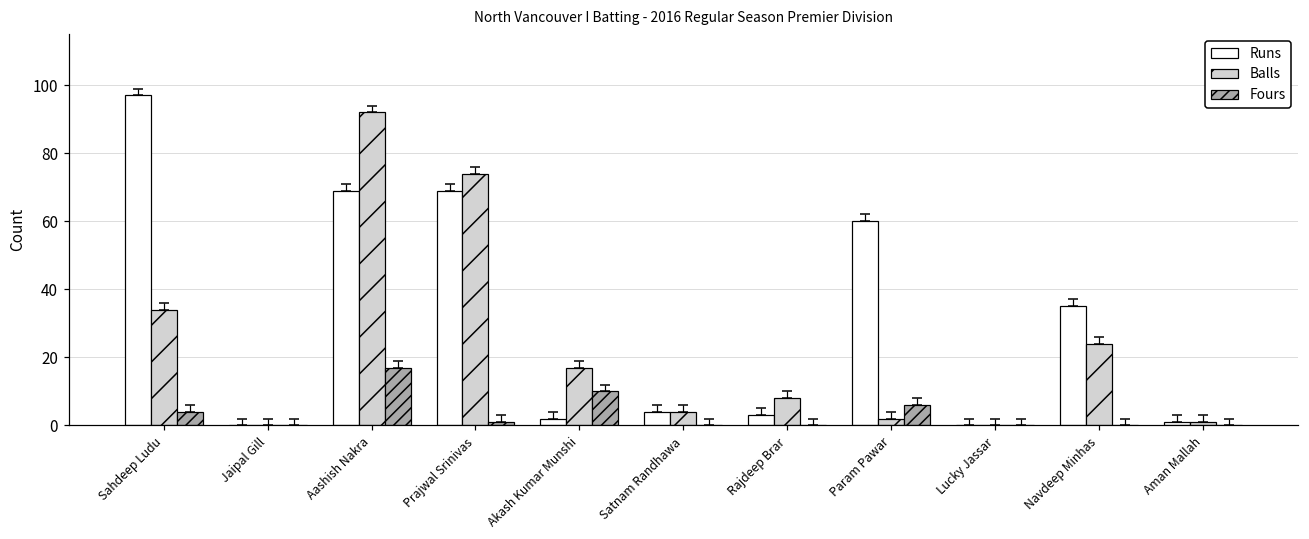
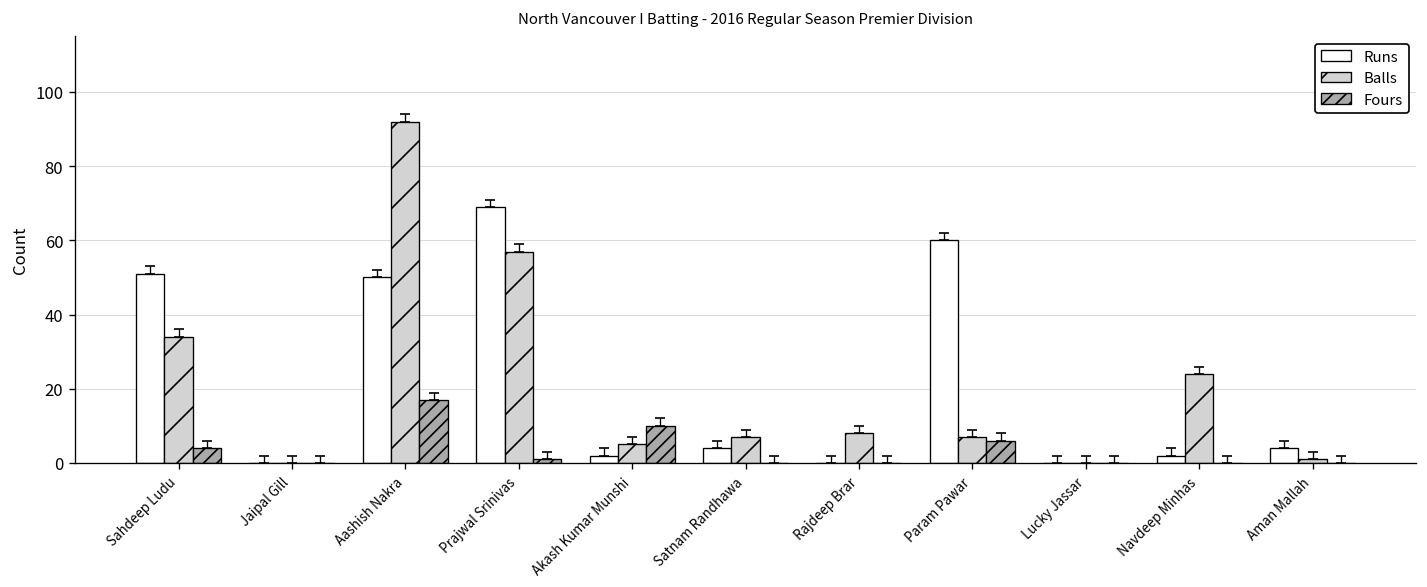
  {
    "Runs": {
-     "Sahdeep Ludu": 97,
+     "Sahdeep Ludu": 51,
      "Jaipal Gill": 0,
-     "Aashish Nakra": 69,
+     "Aashish Nakra": 50,
      "Prajwal Srinivas": 69,
      "Akash Kumar Munshi": 2,
      "Satnam Randhawa": 4,
-     "Rajdeep Brar": 3,
+     "Rajdeep Brar": 0,
      "Param Pawar": 60,
      "Lucky Jassar": 0,
-     "Navdeep Minhas": 35,
-     "Aman Mallah": 1
+     "Navdeep Minhas": 2,
+     "Aman Mallah": 4
    },
    "Balls": {
      "Sahdeep Ludu": 34,
      "Jaipal Gill": 0,
      "Aashish Nakra": 92,
-     "Prajwal Srinivas": 74,
-     "Akash Kumar Munshi": 17,
-     "Satnam Randhawa": 4,
+     "Prajwal Srinivas": 57,
+     "Akash Kumar Munshi": 5,
+     "Satnam Randhawa": 7,
      "Rajdeep Brar": 8,
-     "Param Pawar": 2,
+     "Param Pawar": 7,
      "Lucky Jassar": 0,
      "Navdeep Minhas": 24,
      "Aman Mallah": 1
    },
    "Fours": {
      "Sahdeep Ludu": 4,
      "Jaipal Gill": 0,
      "Aashish Nakra": 17,
      "Prajwal Srinivas": 1,
      "Akash Kumar Munshi": 10,
      "Satnam Randhawa": 0,
      "Rajdeep Brar": 0,
      "Param Pawar": 6,
      "Lucky Jassar": 0,
      "Navdeep Minhas": 0,
      "Aman Mallah": 0
    }
  }
